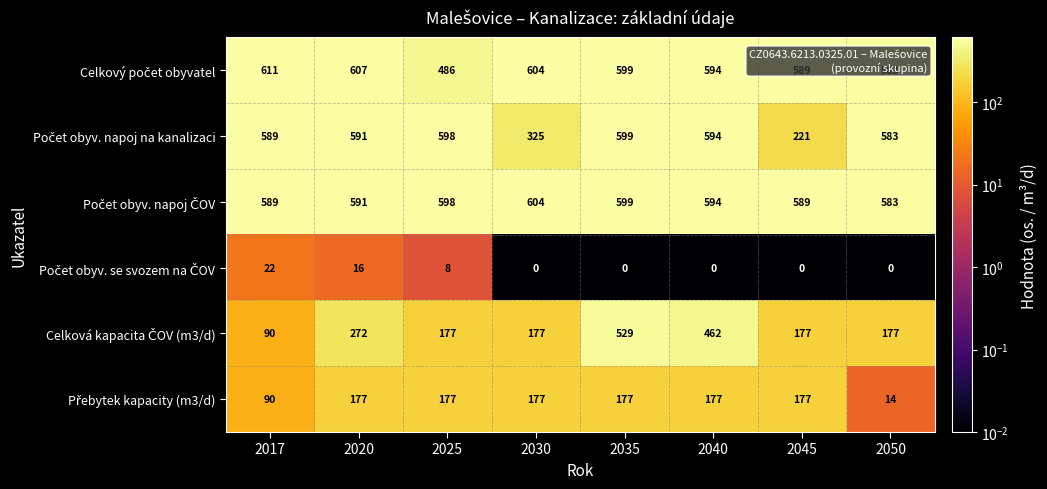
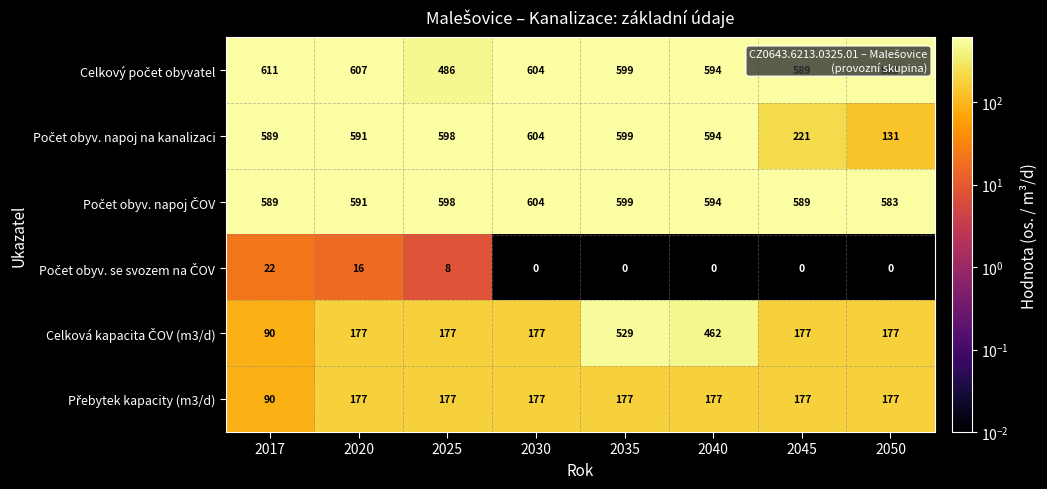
  {
    "Celkový počet obyvatel": {
      "2017": 611,
      "2020": 607,
      "2025": 486,
      "2030": 604,
      "2035": 599,
      "2040": 594
    },
    "Počet obyv. napoj na kanalizaci": {
      "2017": 589,
      "2020": 591,
      "2025": 598,
-     "2030": 325,
+     "2030": 604,
      "2035": 599,
      "2040": 594,
      "2045": 221,
-     "2050": 583
+     "2050": 131
    },
    "Počet obyv. napoj ČOV": {
      "2017": 589,
      "2020": 591,
      "2025": 598,
      "2030": 604,
      "2035": 599,
      "2040": 594,
      "2045": 589,
      "2050": 583
    },
    "Počet obyv. se svozem na ČOV": {
      "2017": 22,
      "2020": 16,
      "2025": 8,
      "2030": 0,
      "2035": 0,
      "2040": 0,
      "2045": 0,
      "2050": 0
    },
    "Celková kapacita ČOV (m3/d)": {
      "2017": 90,
-     "2020": 272,
+     "2020": 177,
      "2025": 177,
      "2030": 177,
      "2035": 529,
      "2040": 462,
      "2045": 177,
      "2050": 177
    },
    "Přebytek kapacity (m3/d)": {
      "2017": 90,
      "2020": 177,
      "2025": 177,
      "2030": 177,
      "2035": 177,
      "2040": 177,
      "2045": 177,
-     "2050": 14
+     "2050": 177
    }
  }
